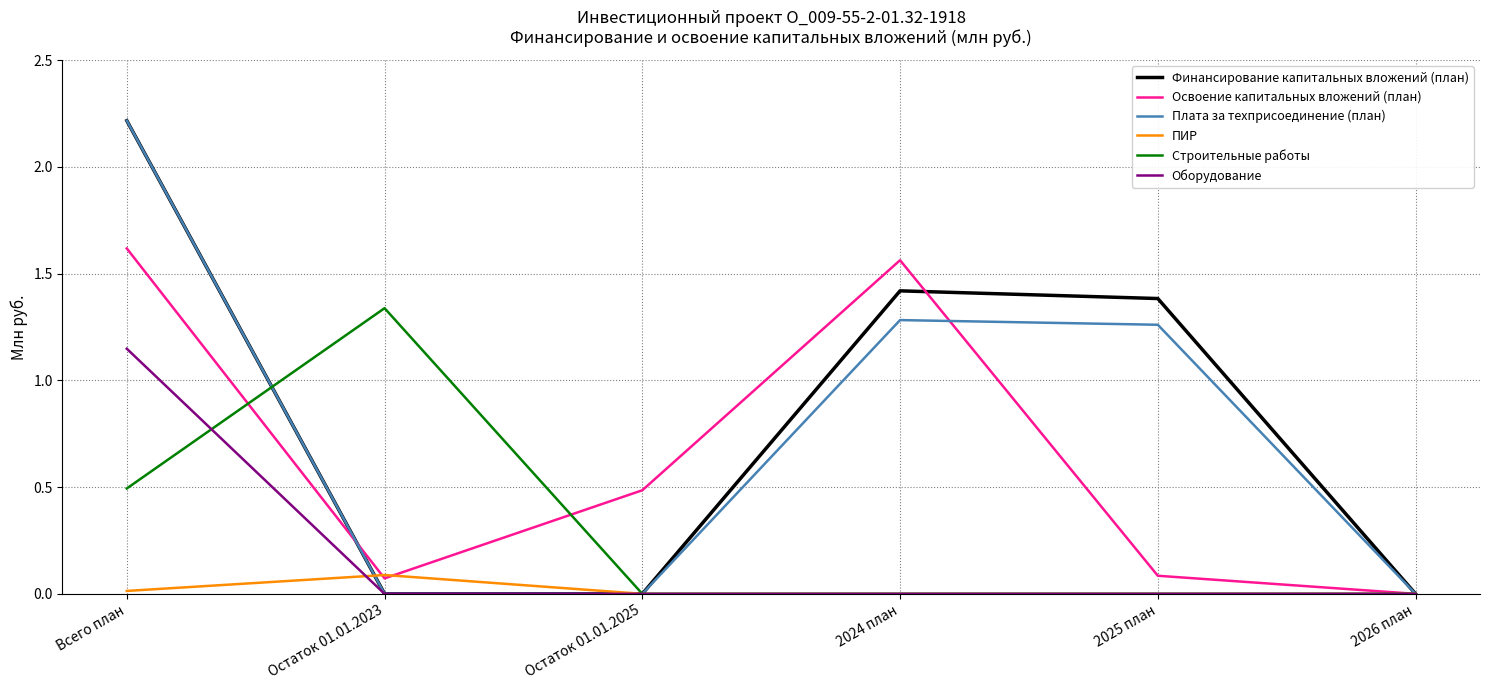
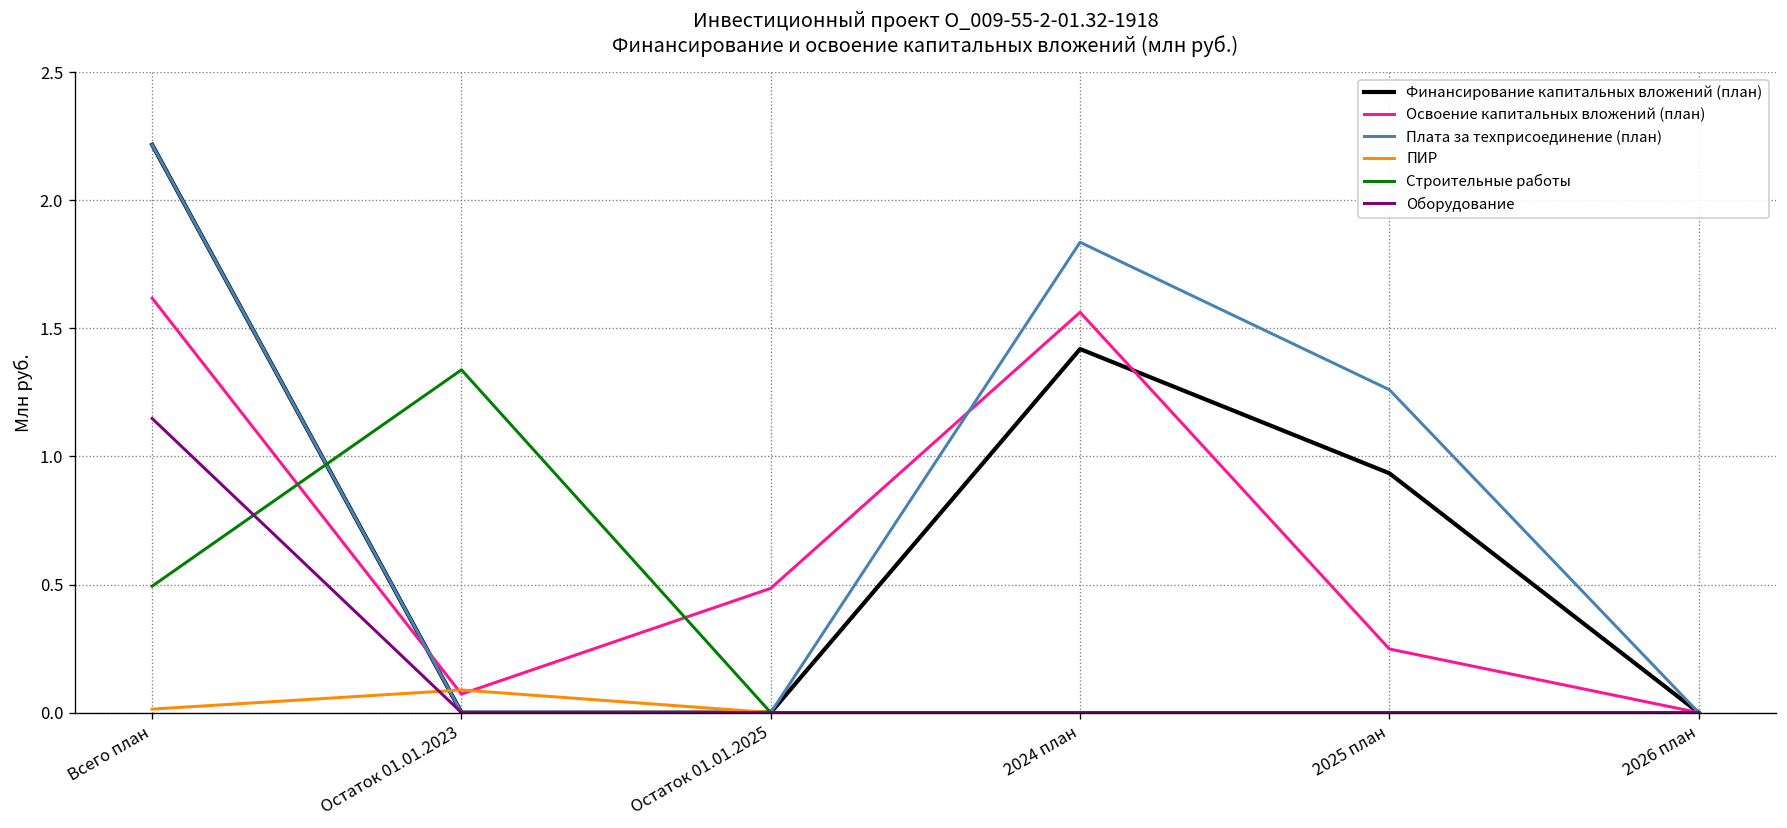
  {
    "Финансирование капитальных вложений (план)": {
      "2024 план": 1.42,
-     "2025 план": 1.38
+     "2025 план": 0.93
    },
    "Освоение капитальных вложений (план)": {
      "Всего план": 1.62,
      "Остаток 01.01.2023": 0.07,
      "Остаток 01.01.2025": 0.49,
      "2024 план": 1.56,
-     "2025 план": 0.08
+     "2025 план": 0.25
    },
    "Платa за техприсоединение (план)": {
-     "2024 план": 1.28,
+     "2024 план": 1.84,
      "2025 план": 1.26
    },
    "ПИР": {
      "Всего план": 0.01,
      "Остаток 01.01.2023": 0.09
    },
    "Строительные работы": {
      "Всего план": 0.49,
      "Остаток 01.01.2023": 1.34
    },
    "Оборудование": {
      "Всего план": 1.15
    }
  }
